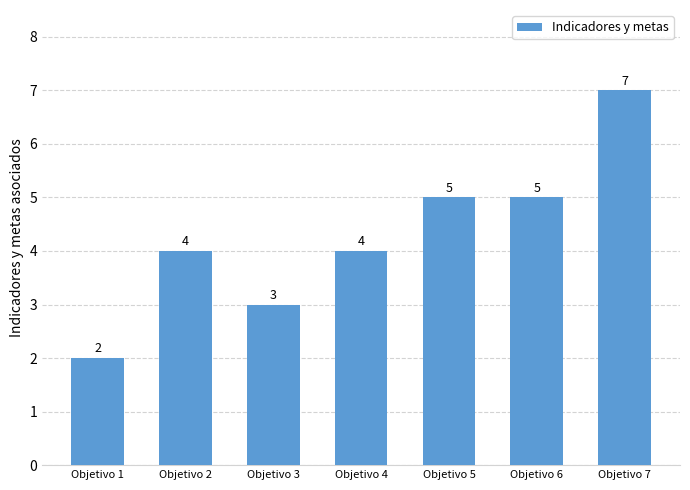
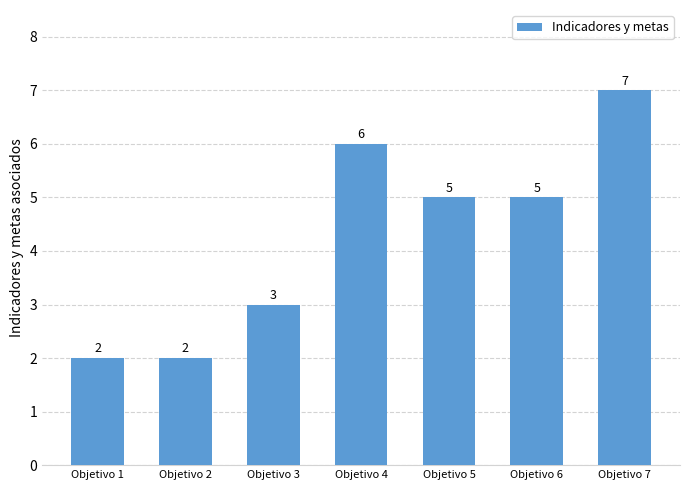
  {
    "Objetivo 1": 2,
-   "Objetivo 2": 4,
+   "Objetivo 2": 2,
    "Objetivo 3": 3,
-   "Objetivo 4": 4,
+   "Objetivo 4": 6,
    "Objetivo 5": 5,
    "Objetivo 6": 5,
    "Objetivo 7": 7
  }
